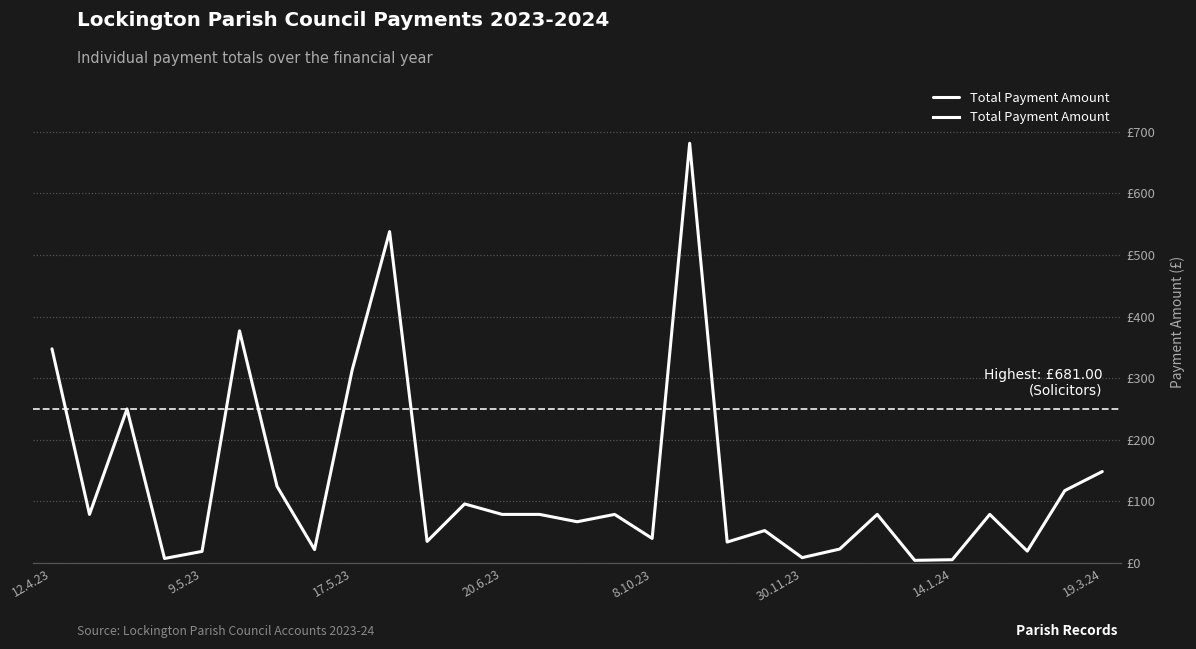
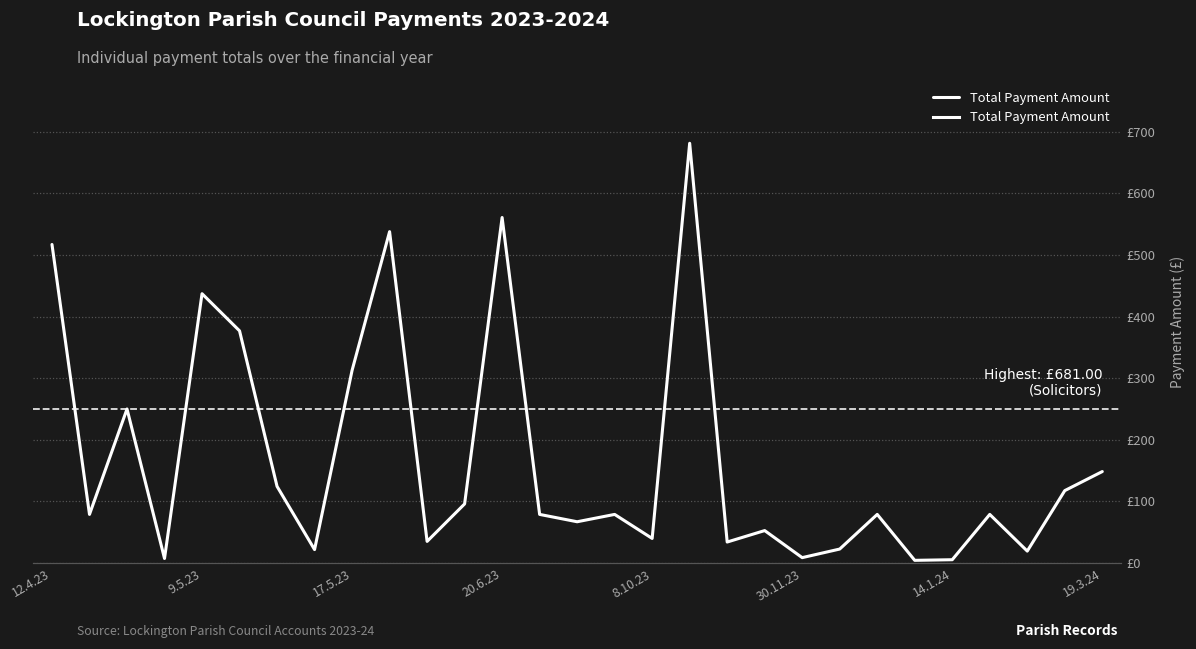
  {
-   "12.4.23": "£350",
-   "9.5.23": "£20",
+   "12.4.23": "£520",
+   "9.5.23": "£440",
    "17.5.23": "£310",
-   "20.6.23": "£80",
+   "20.6.23": "£560",
    "8.10.23": "£40",
    "30.11.23": "£10",
    "14.1.24": "£10",
    "19.3.24": "£150"
  }
